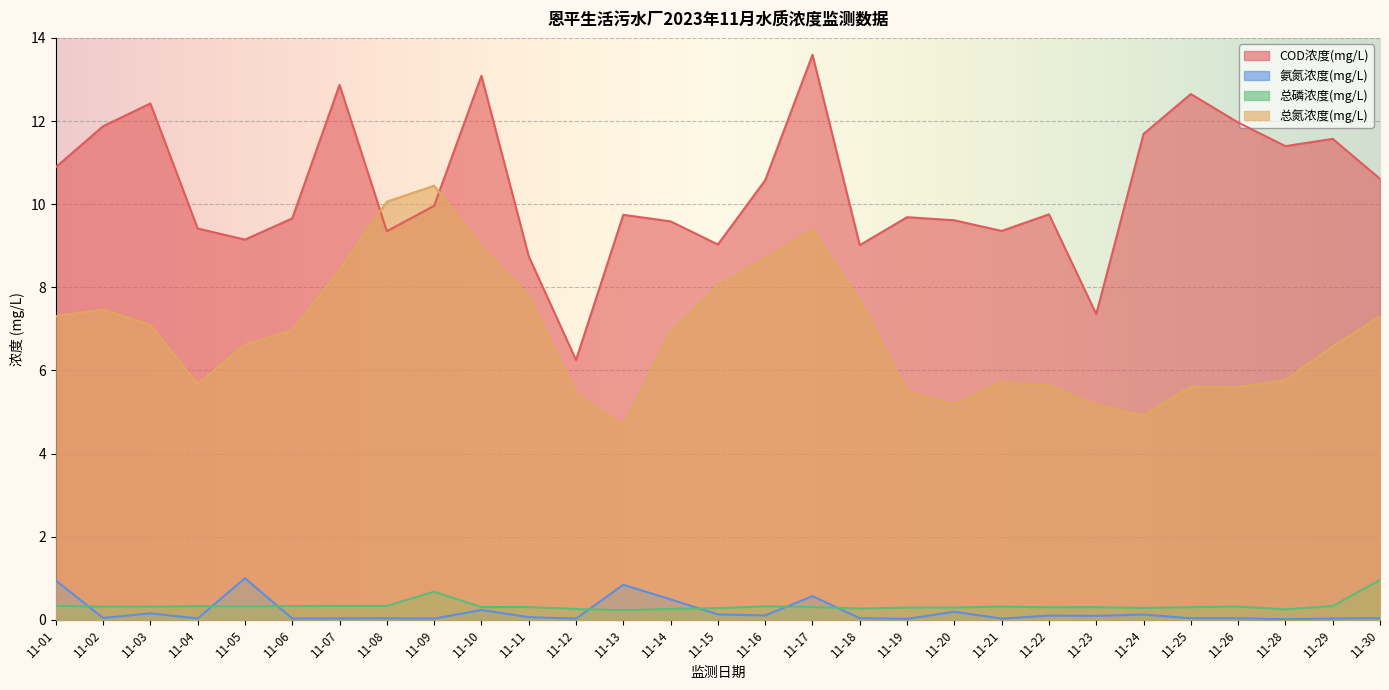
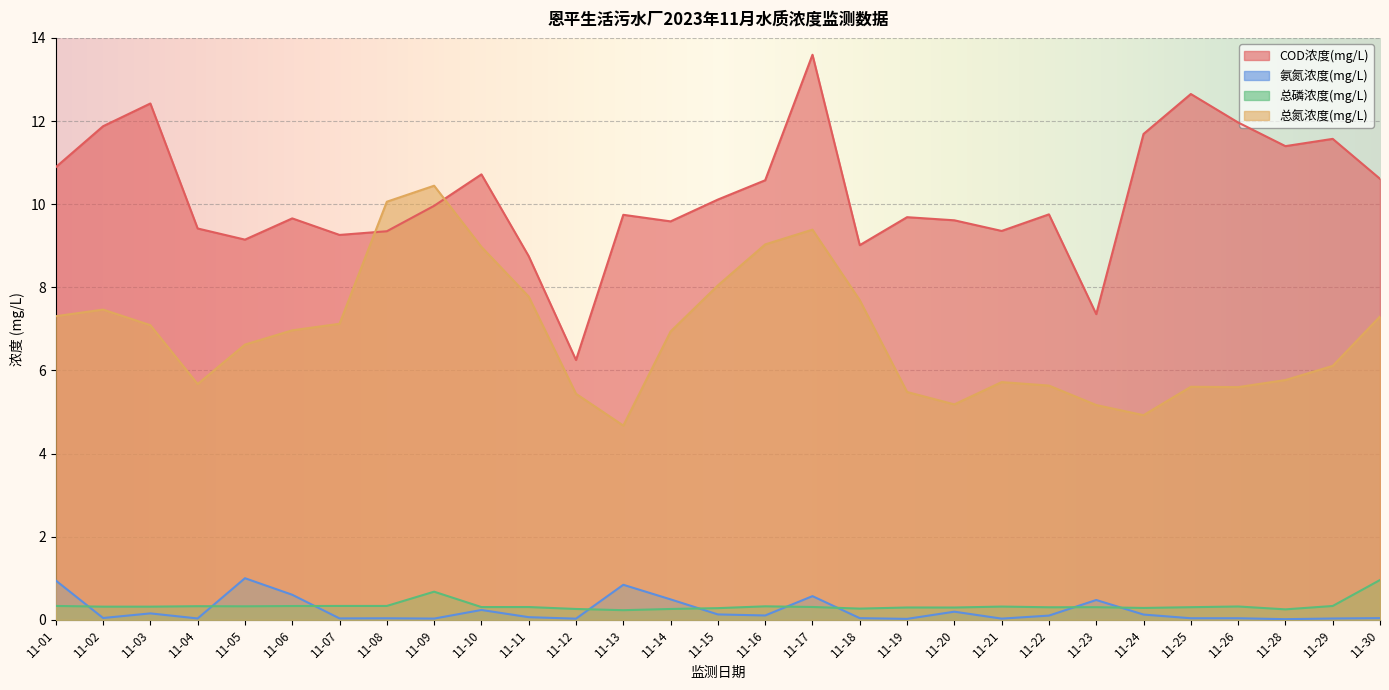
  {
    "COD浓度(mg/L)": {
      "11-01": 10.9,
      "11-02": 11.9,
      "11-03": 12.4,
      "11-04": 9.4,
      "11-05": 9.1,
      "11-06": 9.7,
-     "11-07": 12.9,
+     "11-07": 9.3,
      "11-08": 9.3,
      "11-09": 10.0,
-     "11-10": 13.1,
+     "11-10": 10.7,
      "11-11": 8.7,
      "11-12": 6.3,
      "11-13": 9.7,
      "11-14": 9.6,
-     "11-15": 9.0,
+     "11-15": 10.1,
      "11-16": 10.6,
      "11-17": 13.6,
      "11-18": 9.0,
      "11-19": 9.7,
      "11-20": 9.6,
      "11-21": 9.4,
      "11-22": 9.8,
      "11-23": 7.4,
      "11-24": 11.7,
      "11-25": 12.7,
      "11-26": 12.0,
      "11-28": 11.4,
      "11-29": 11.6,
      "11-30": 10.6
    },
    "氨氮浓度(mg/L)": {
      "11-01": 0.9,
      "11-02": 0.0,
      "11-03": 0.2,
      "11-04": 0.0,
      "11-05": 1.0,
-     "11-06": 0.0,
+     "11-06": 0.6,
      "11-07": 0.0,
      "11-08": 0.0,
      "11-09": 0.0,
      "11-10": 0.2,
      "11-11": 0.1,
      "11-12": 0.0,
      "11-13": 0.8,
      "11-14": 0.5,
      "11-15": 0.1,
      "11-16": 0.1,
      "11-17": 0.6,
      "11-18": 0.0,
      "11-19": 0.0,
      "11-20": 0.2,
      "11-21": 0.0,
      "11-22": 0.1,
-     "11-23": 0.1,
+     "11-23": 0.5,
      "11-24": 0.1,
      "11-25": 0.0,
      "11-26": 0.0,
      "11-28": 0.0,
      "11-29": 0.0,
      "11-30": 0.0
    },
    "总磷浓度(mg/L)": {
      "11-01": 0.3,
      "11-02": 0.3,
      "11-03": 0.3,
      "11-04": 0.3,
      "11-05": 0.3,
      "11-06": 0.3,
      "11-07": 0.3,
      "11-08": 0.3,
      "11-09": 0.7,
      "11-10": 0.3,
      "11-11": 0.3,
      "11-12": 0.3,
      "11-13": 0.2,
      "11-14": 0.3,
      "11-15": 0.3,
      "11-16": 0.3,
      "11-17": 0.3,
      "11-18": 0.3,
      "11-19": 0.3,
      "11-20": 0.3,
      "11-21": 0.3,
      "11-22": 0.3,
      "11-23": 0.3,
      "11-24": 0.3,
      "11-25": 0.3,
      "11-26": 0.3,
      "11-28": 0.3,
      "11-29": 0.3,
      "11-30": 1.0
    },
    "总氮浓度(mg/L)": {
      "11-01": 7.3,
      "11-02": 7.5,
      "11-03": 7.1,
      "11-04": 5.7,
      "11-05": 6.6,
      "11-06": 7.0,
-     "11-07": 8.4,
+     "11-07": 7.1,
      "11-08": 10.1,
      "11-09": 10.4,
      "11-10": 9.0,
      "11-11": 7.8,
      "11-12": 5.4,
      "11-13": 4.7,
      "11-14": 6.9,
      "11-15": 8.0,
-     "11-16": 8.7,
+     "11-16": 9.0,
      "11-17": 9.4,
      "11-18": 7.7,
      "11-19": 5.5,
      "11-20": 5.2,
      "11-21": 5.7,
      "11-22": 5.6,
      "11-23": 5.2,
      "11-24": 4.9,
      "11-25": 5.6,
      "11-26": 5.6,
      "11-28": 5.8,
-     "11-29": 6.6,
+     "11-29": 6.1,
      "11-30": 7.3
    }
  }
